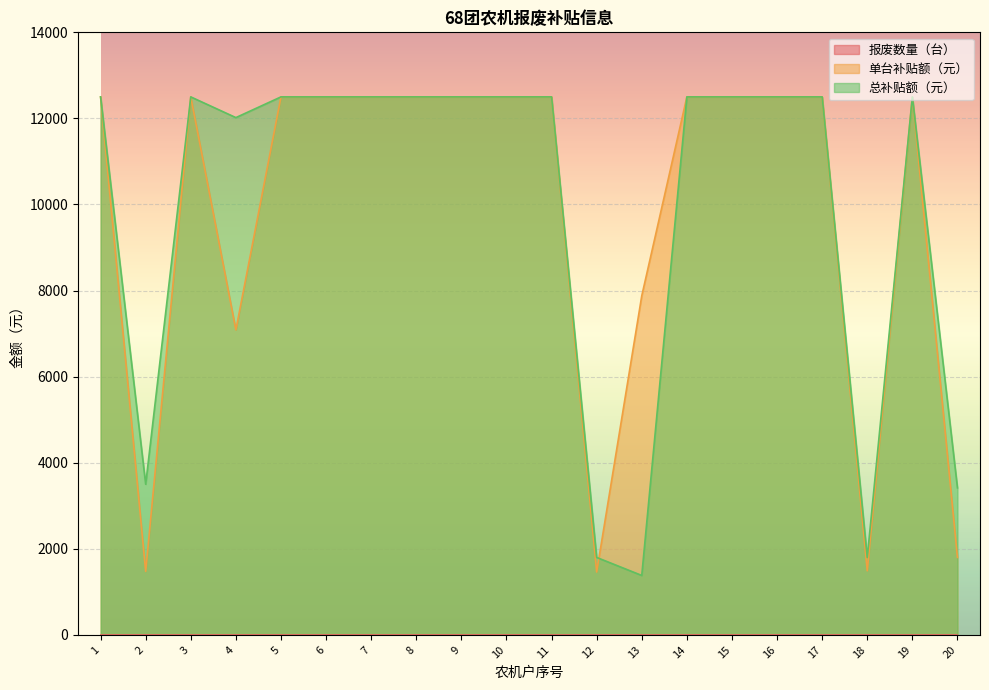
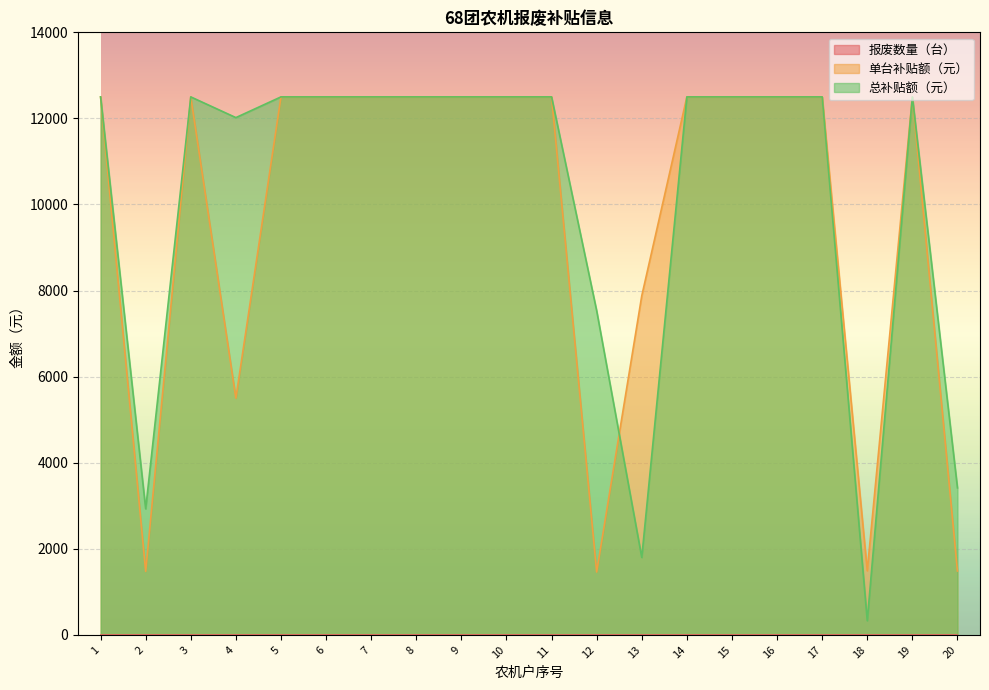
  {
    "报废数量（台）": {
      "1": 0,
      "2": 0,
      "3": 0,
      "4": 0,
      "5": 0,
      "6": 0,
      "7": 0,
      "8": 0,
      "9": 0,
      "10": 0,
      "11": 0,
      "12": 0,
      "13": 0,
      "14": 0,
      "15": 0,
      "16": 0,
      "17": 0,
      "18": 0,
      "19": 0,
      "20": 0
    },
    "单台补贴额（元）": {
      "2": 1500,
-     "4": 7100,
+     "4": 5500,
      "12": 1500,
      "13": 7900,
      "18": 1500,
-     "20": 1800
+     "20": 1500
    },
    "总补贴额（元）": {
-     "2": 3500,
+     "2": 2900,
      "4": 12000,
-     "12": 1800,
-     "13": 1400,
-     "18": 1800,
+     "12": 7500,
+     "13": 1800,
+     "18": 300,
      "20": 3400
    }
  }
